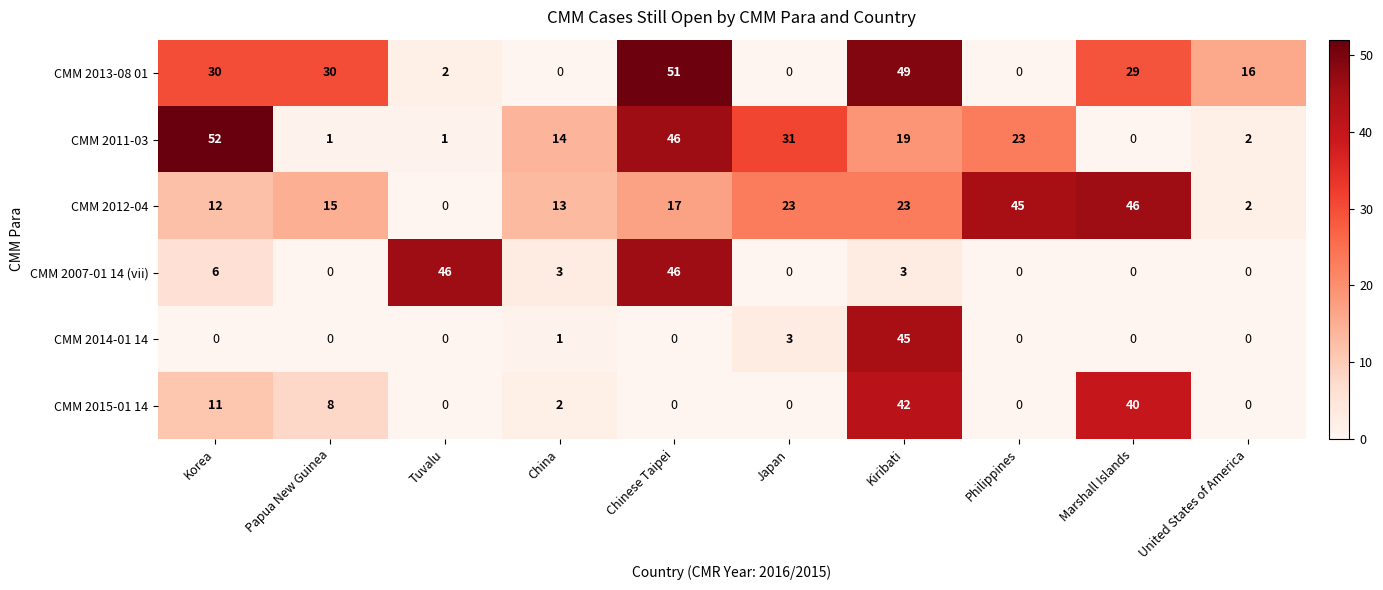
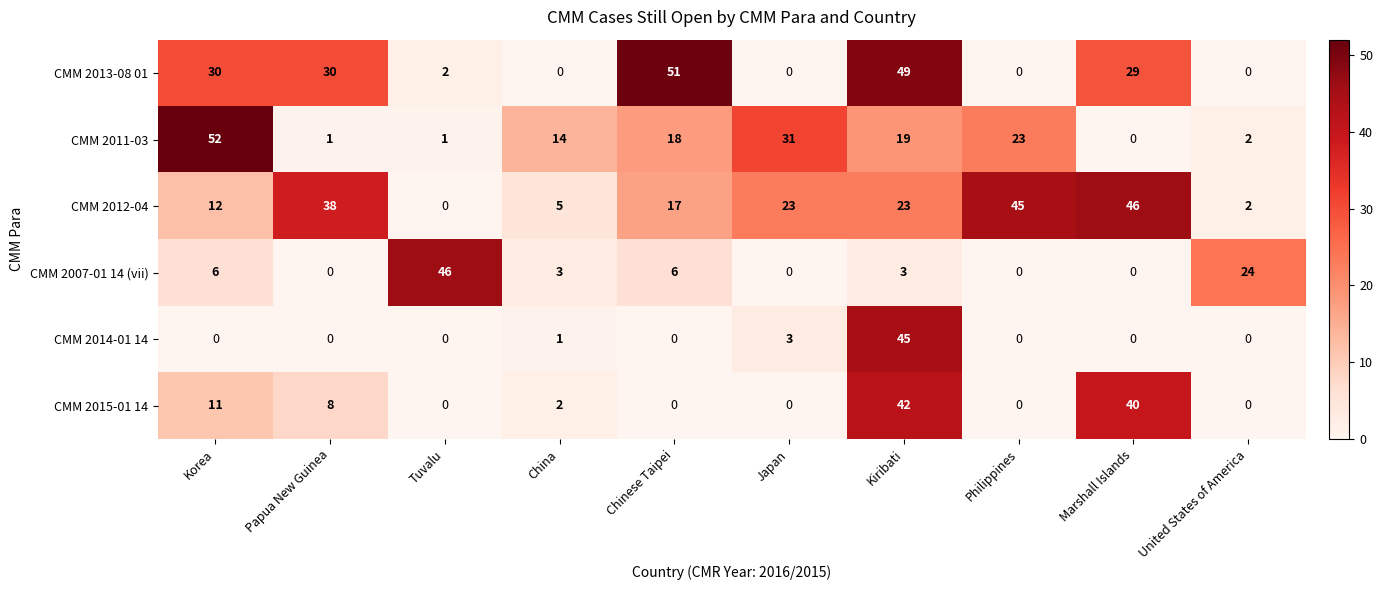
  {
    "CMM 2013-08 01": {
      "Korea": 30,
      "Papua New Guinea": 30,
      "Tuvalu": 2,
      "China": 0,
      "Chinese Taipei": 51,
      "Japan": 0,
      "Kiribati": 49,
      "Philippines": 0,
      "Marshall Islands": 29,
-     "United States of America": 16
+     "United States of America": 0
    },
    "CMM 2011-03": {
      "Korea": 52,
      "Papua New Guinea": 1,
      "Tuvalu": 1,
      "China": 14,
-     "Chinese Taipei": 46,
+     "Chinese Taipei": 18,
      "Japan": 31,
      "Kiribati": 19,
      "Philippines": 23,
      "Marshall Islands": 0,
      "United States of America": 2
    },
    "CMM 2012-04": {
      "Korea": 12,
-     "Papua New Guinea": 15,
+     "Papua New Guinea": 38,
      "Tuvalu": 0,
-     "China": 13,
+     "China": 5,
      "Chinese Taipei": 17,
      "Japan": 23,
      "Kiribati": 23,
      "Philippines": 45,
      "Marshall Islands": 46,
      "United States of America": 2
    },
    "CMM 2007-01 14 (vii)": {
      "Korea": 6,
      "Papua New Guinea": 0,
      "Tuvalu": 46,
      "China": 3,
-     "Chinese Taipei": 46,
+     "Chinese Taipei": 6,
      "Japan": 0,
      "Kiribati": 3,
      "Philippines": 0,
      "Marshall Islands": 0,
-     "United States of America": 0
+     "United States of America": 24
    },
    "CMM 2014-01 14": {
      "Korea": 0,
      "Papua New Guinea": 0,
      "Tuvalu": 0,
      "China": 1,
      "Chinese Taipei": 0,
      "Japan": 3,
      "Kiribati": 45,
      "Philippines": 0,
      "Marshall Islands": 0,
      "United States of America": 0
    },
    "CMM 2015-01 14": {
      "Korea": 11,
      "Papua New Guinea": 8,
      "Tuvalu": 0,
      "China": 2,
      "Chinese Taipei": 0,
      "Japan": 0,
      "Kiribati": 42,
      "Philippines": 0,
      "Marshall Islands": 40,
      "United States of America": 0
    }
  }
